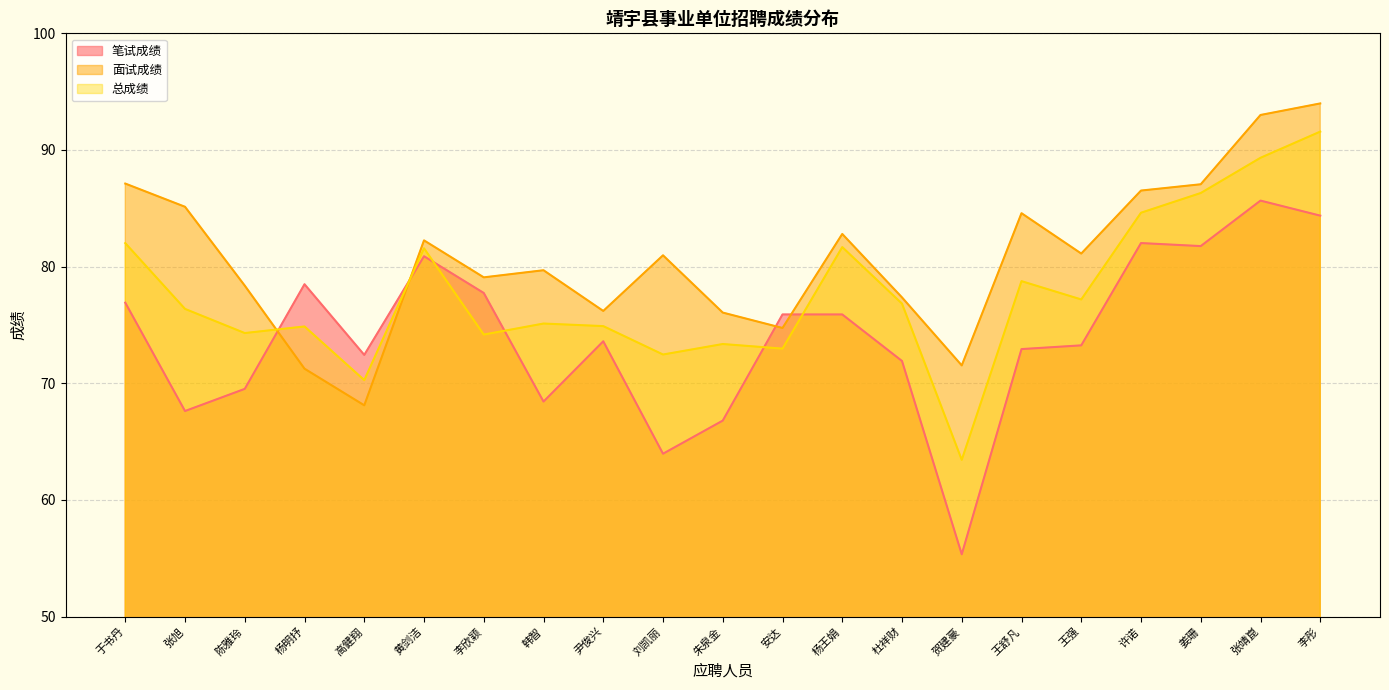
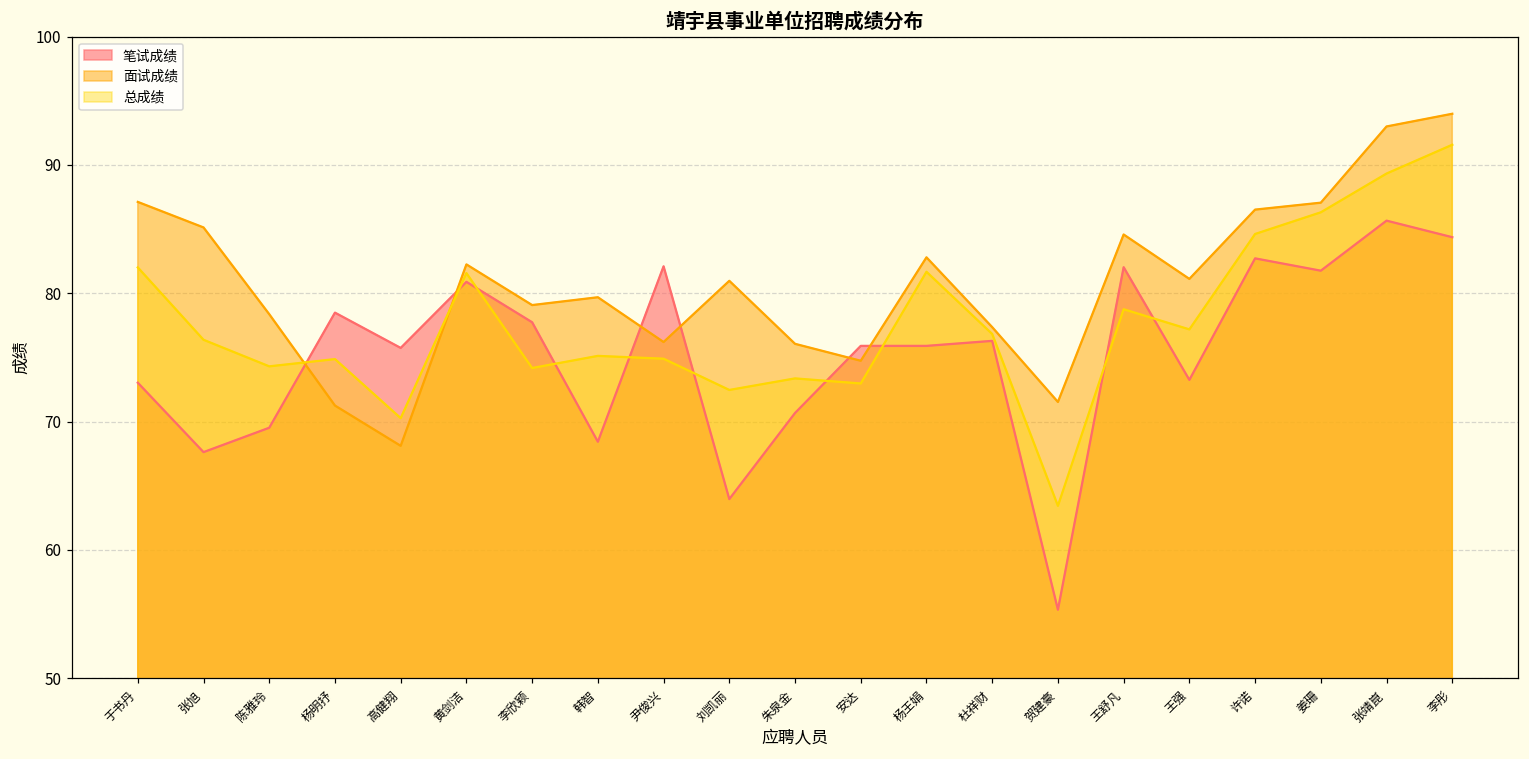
  {
    "笔试成绩": {
-     "于书丹": 76.9,
+     "于书丹": 73.0,
      "张旭": 67.6,
      "陈雅玲": 69.5,
      "杨明抒": 78.5,
-     "高健翔": 72.4,
+     "高健翔": 75.7,
      "黄剑洁": 80.9,
      "李欣颖": 77.7,
      "韩智": 68.4,
-     "尹俊兴": 73.6,
+     "尹俊兴": 82.1,
      "刘凯丽": 64.0,
-     "朱泉金": 66.8,
+     "朱泉金": 70.7,
      "安达": 75.9,
      "杨王娟": 75.9,
-     "杜祥财": 71.9,
+     "杜祥财": 76.3,
      "贺建豪": 55.3,
-     "王舒凡": 72.9,
+     "王舒凡": 82.0,
      "王强": 73.3,
-     "许诺": 82.0,
+     "许诺": 82.7,
      "姜珊": 81.8,
      "张靖崑": 85.7,
      "李彤": 84.4
    }
  }
